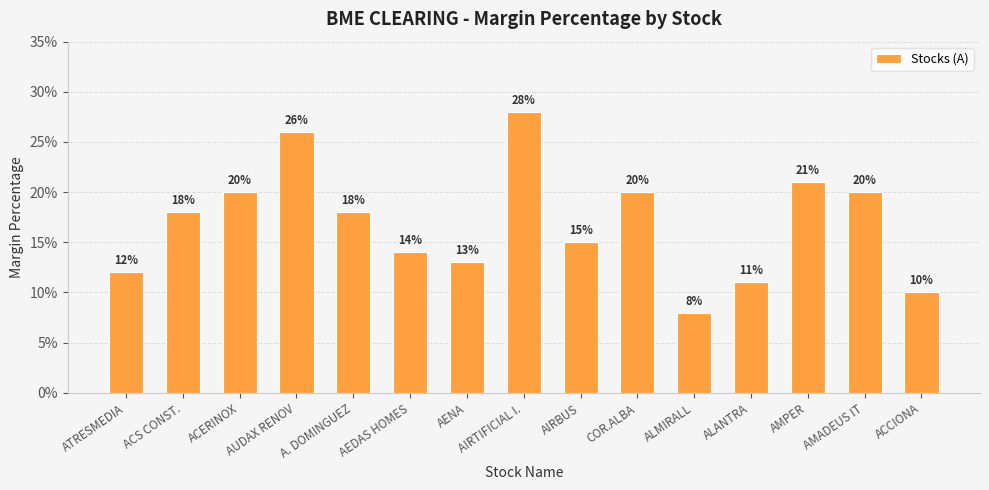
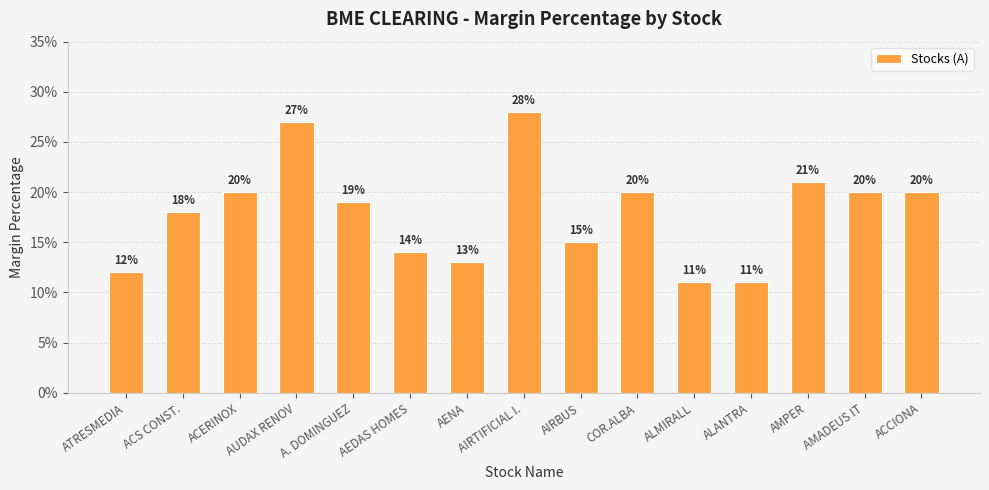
  {
    "ATRESMEDIA": "12%",
    "ACS CONST.": "18%",
    "ACERINOX": "20%",
-   "AUDAX RENOV": "26%",
-   "A. DOMINGUEZ": "18%",
+   "AUDAX RENOV": "27%",
+   "A. DOMINGUEZ": "19%",
    "AEDAS HOMES": "14%",
    "AENA": "13%",
    "AIRTIFICIAL I.": "28%",
    "AIRBUS": "15%",
    "COR.ALBA": "20%",
-   "ALMIRALL": "8%",
+   "ALMIRALL": "11%",
    "ALANTRA": "11%",
    "AMPER": "21%",
    "AMADEUS IT": "20%",
-   "ACCIONA": "10%"
+   "ACCIONA": "20%"
  }
